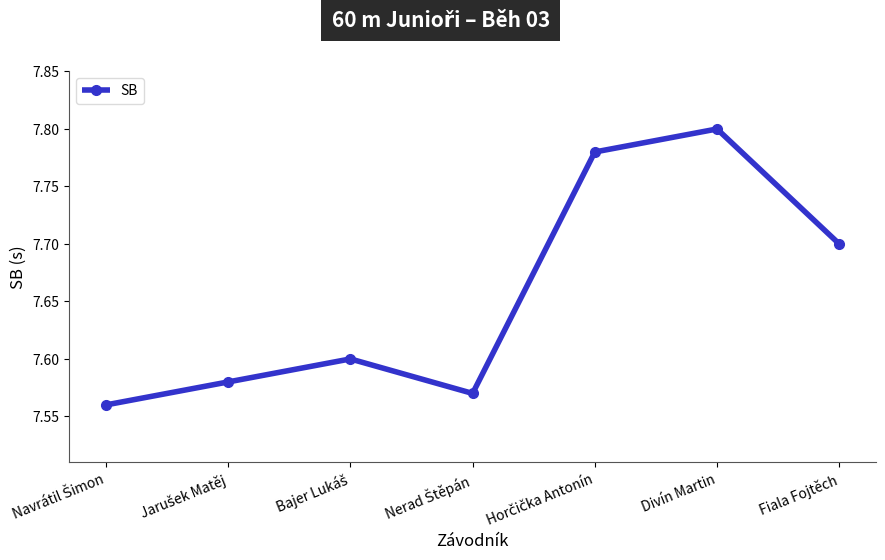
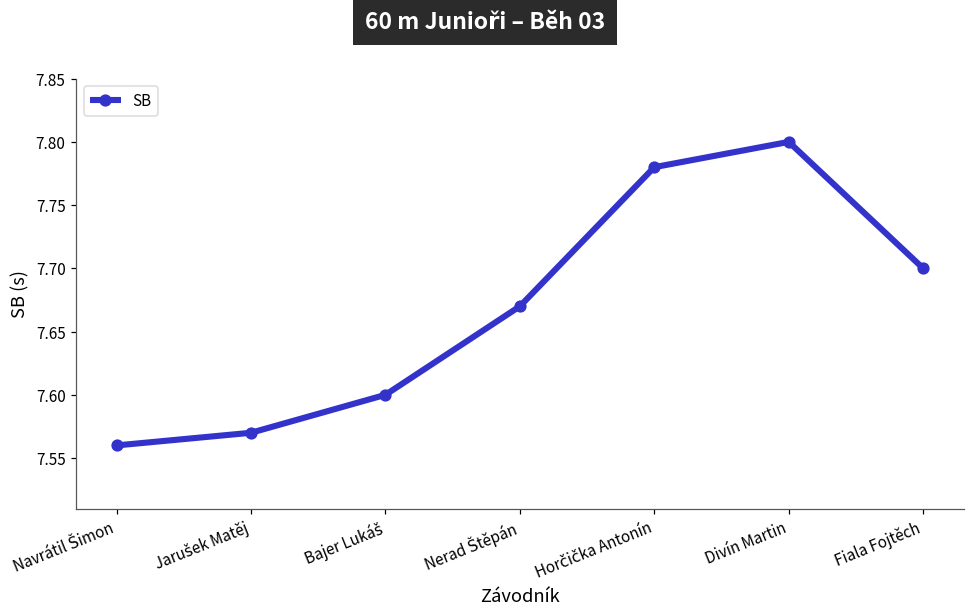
  {
    "Navrátil Šimon": 7.56,
-   "Jarušek Matěj": 7.58,
+   "Jarušek Matěj": 7.57,
    "Bajer Lukáš": 7.60,
-   "Nerad Štěpán": 7.57,
+   "Nerad Štěpán": 7.67,
    "Horčička Antonín": 7.78,
    "Divín Martin": 7.80,
    "Fiala Fojtěch": 7.70
  }
